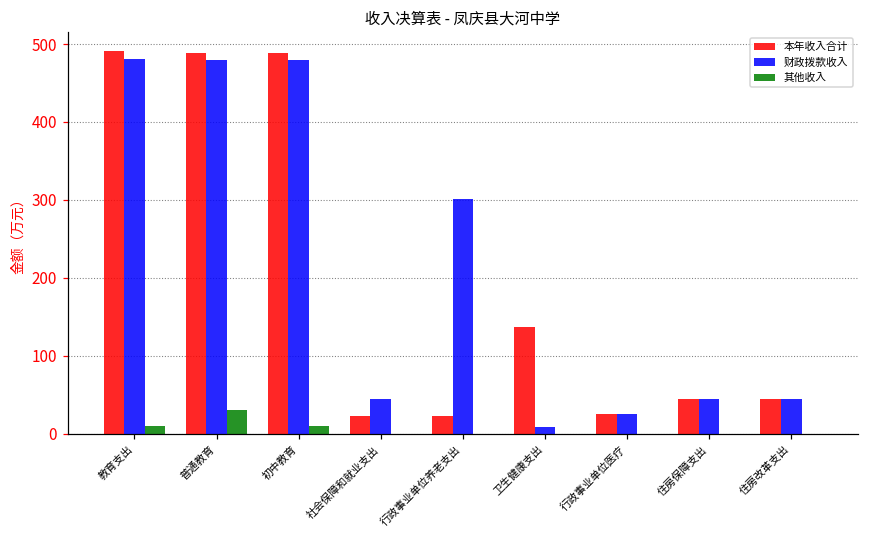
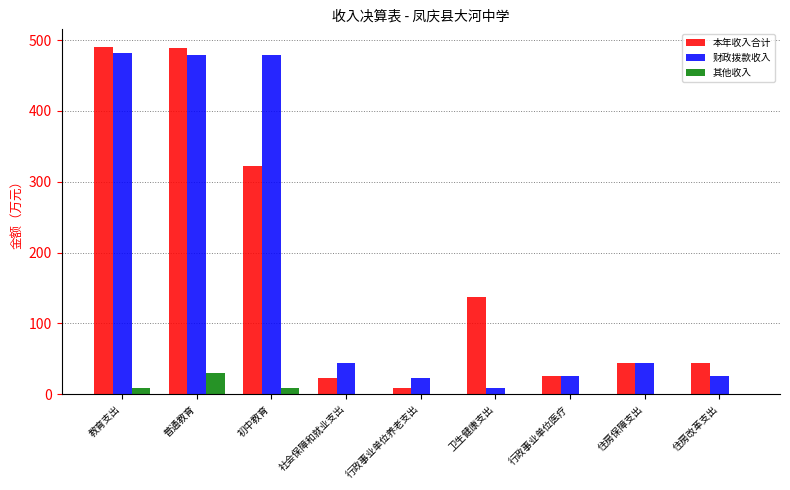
  {
    "本年收入合计": {
      "教育支出": 490,
      "普通教育": 490,
-     "初中教育": 490,
+     "初中教育": 320,
      "社会保障和就业支出": 20,
-     "行政事业单位养老支出": 20,
+     "行政事业单位养老支出": 10,
      "卫生健康支出": 140,
      "行政事业单位医疗": 30,
      "住房保障支出": 40,
      "住房改革支出": 40
    },
    "财政拨款收入": {
      "教育支出": 480,
      "普通教育": 480,
      "初中教育": 480,
      "社会保障和就业支出": 40,
-     "行政事业单位养老支出": 300,
+     "行政事业单位养老支出": 20,
      "卫生健康支出": 10,
      "行政事业单位医疗": 30,
      "住房保障支出": 40,
-     "住房改革支出": 40
+     "住房改革支出": 30
    },
    "其他收入": {
      "教育支出": 10,
      "普通教育": 30,
      "初中教育": 10,
      "社会保障和就业支出": 0,
      "行政事业单位养老支出": 0,
      "卫生健康支出": 0,
      "行政事业单位医疗": 0,
      "住房保障支出": 0,
      "住房改革支出": 0
    }
  }
